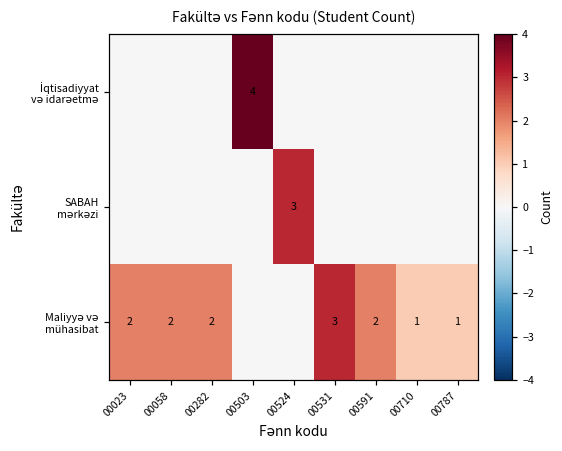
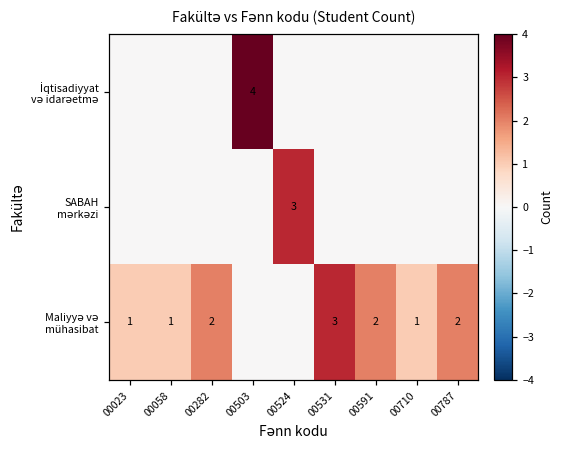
  {
    "İqtisadiyyat və idarəetmə": {
      "00503": 4
    },
    "SABAH mərkəzi": {
      "00524": 3
    },
    "Maliyyə və mühasibat": {
-     "00023": 2,
-     "00058": 2,
+     "00023": 1,
+     "00058": 1,
      "00282": 2,
      "00531": 3,
      "00591": 2,
      "00710": 1,
-     "00787": 1
+     "00787": 2
    }
  }
